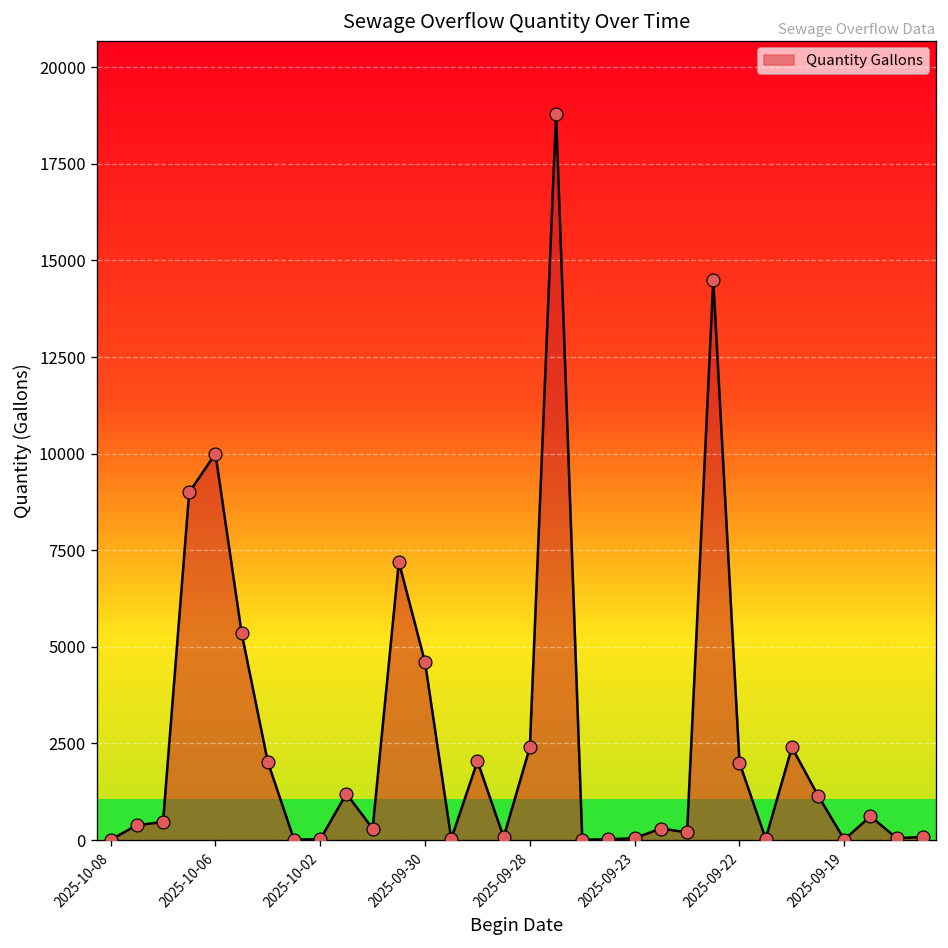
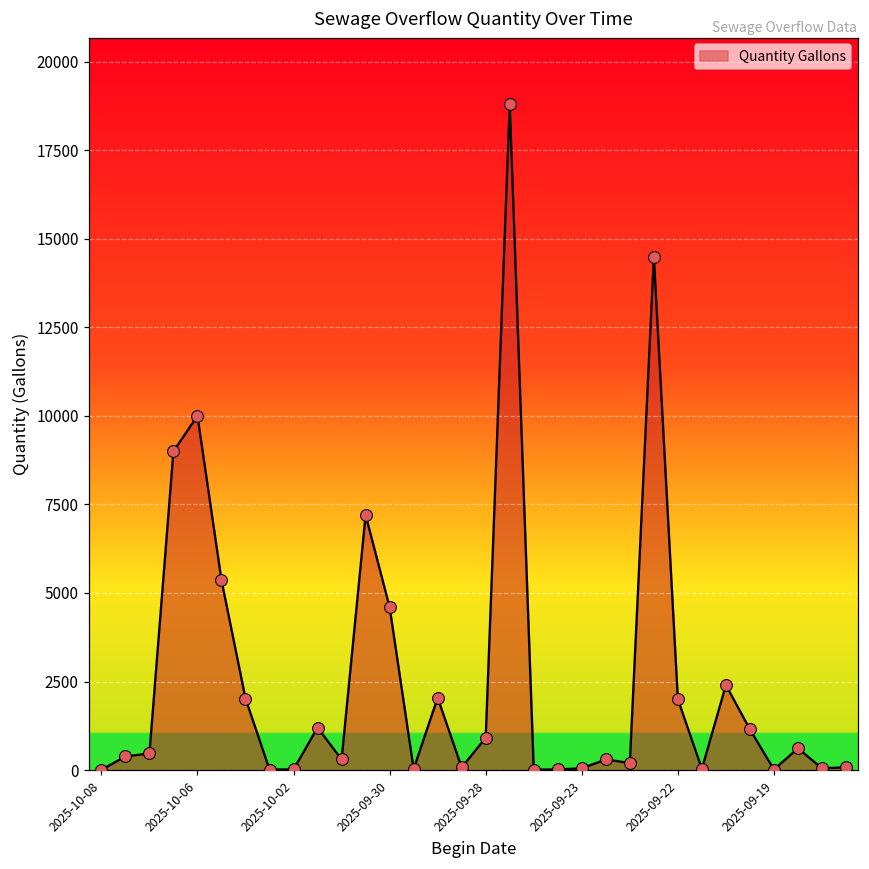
  {
    "2025-10-08": 0,
-   "2025-09-28": 2400,
+   "2025-09-28": 900,
    "2025-09-19": 0
  }
